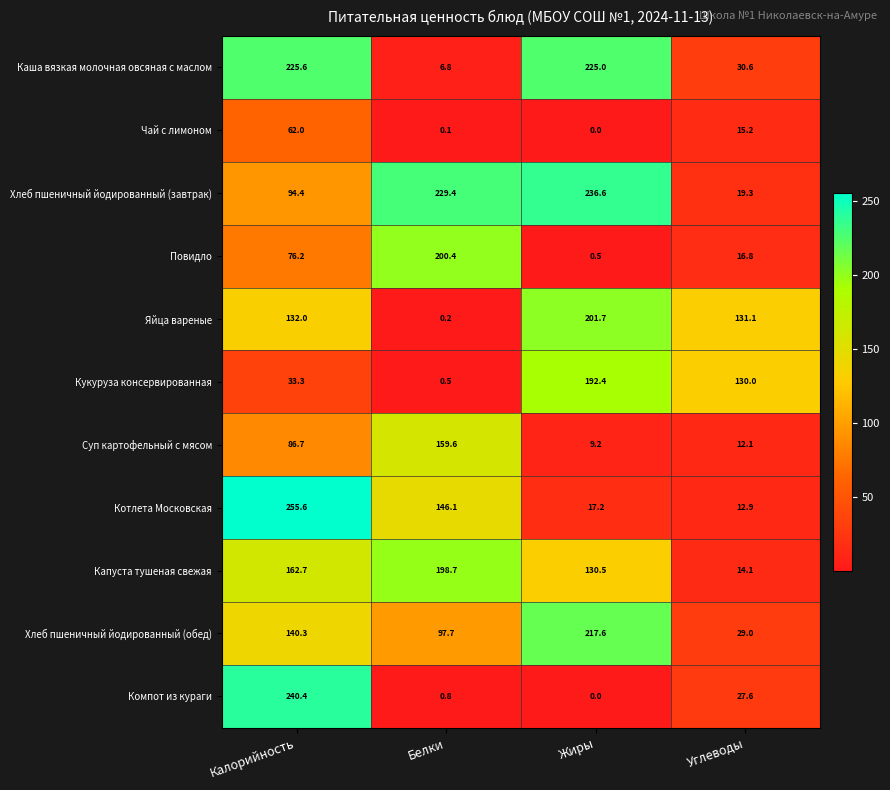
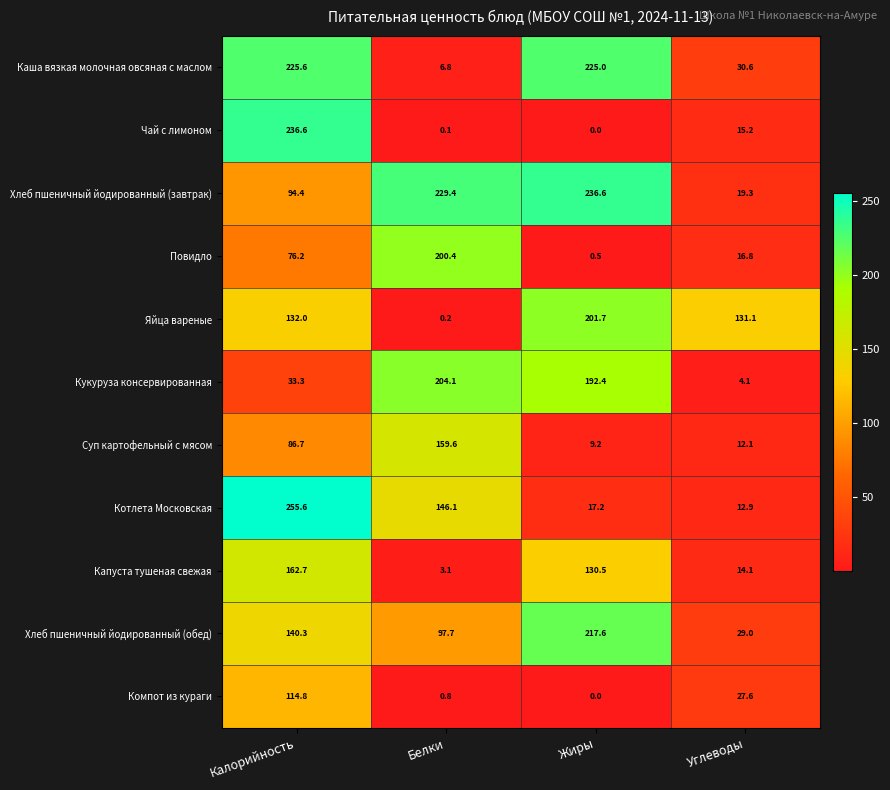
  {
    "Каша вязкая молочная овсяная с маслом": {
      "Калорийность": 225.6,
      "Белки": 6.8,
      "Жиры": 225.0,
      "Углеводы": 30.6
    },
    "Чай с лимоном": {
-     "Калорийность": 62.0,
+     "Калорийность": 236.6,
      "Белки": 0.1,
      "Жиры": 0.0,
      "Углеводы": 15.2
    },
    "Хлеб пшеничный йодированный (завтрак)": {
      "Калорийность": 94.4,
      "Белки": 229.4,
      "Жиры": 236.6,
      "Углеводы": 19.3
    },
    "Повидло": {
      "Калорийность": 76.2,
      "Белки": 200.4,
      "Жиры": 0.5,
      "Углеводы": 16.8
    },
    "Яйца вареные": {
      "Калорийность": 132.0,
      "Белки": 0.2,
      "Жиры": 201.7,
      "Углеводы": 131.1
    },
    "Кукуруза консервированная": {
      "Калорийность": 33.3,
-     "Белки": 0.5,
+     "Белки": 204.1,
      "Жиры": 192.4,
-     "Углеводы": 130.0
+     "Углеводы": 4.1
    },
    "Суп картофельный с мясом": {
      "Калорийность": 86.7,
      "Белки": 159.6,
      "Жиры": 9.2,
      "Углеводы": 12.1
    },
    "Котлета Московская": {
      "Калорийность": 255.6,
      "Белки": 146.1,
      "Жиры": 17.2,
      "Углеводы": 12.9
    },
    "Капуста тушеная свежая": {
      "Калорийность": 162.7,
-     "Белки": 198.7,
+     "Белки": 3.1,
      "Жиры": 130.5,
      "Углеводы": 14.1
    },
    "Хлеб пшеничный йодированный (обед)": {
      "Калорийность": 140.3,
      "Белки": 97.7,
      "Жиры": 217.6,
      "Углеводы": 29.0
    },
    "Компот из кураги": {
-     "Калорийность": 240.4,
+     "Калорийность": 114.8,
      "Белки": 0.8,
      "Жиры": 0.0,
      "Углеводы": 27.6
    }
  }
